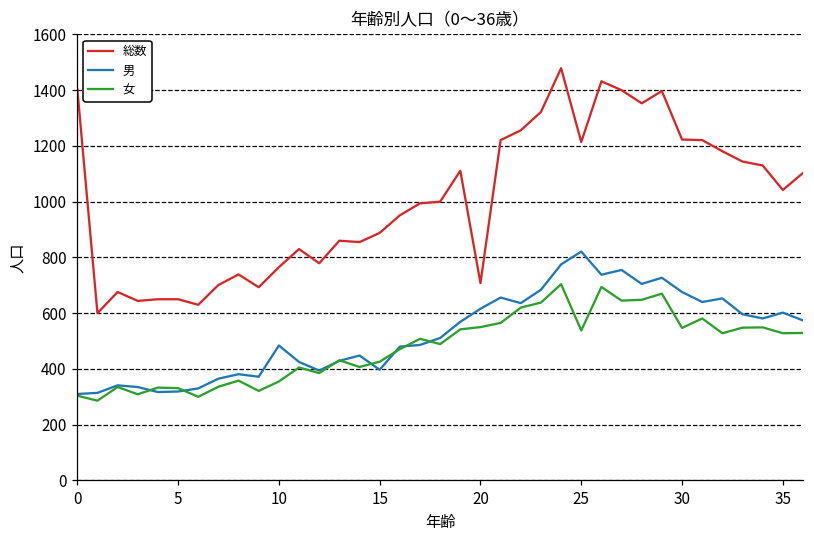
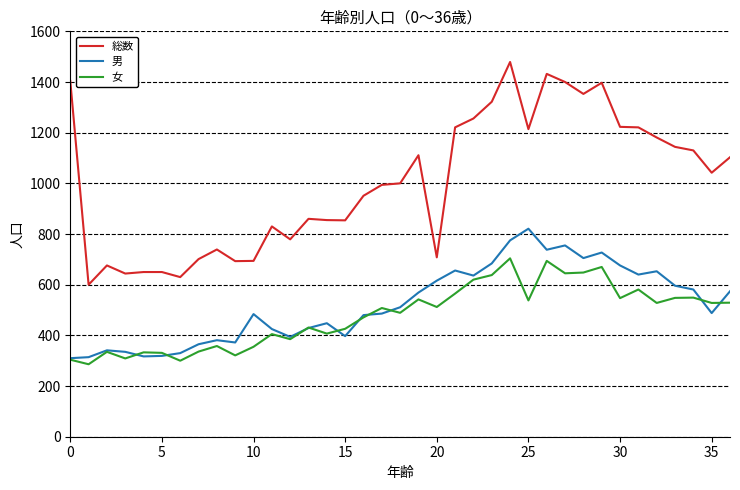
  {
    "総数": {
      "0": 1400,
      "5": 650,
-     "10": 770,
-     "15": 890,
+     "10": 690,
+     "15": 850,
      "20": 710,
      "25": 1210,
      "30": 1220,
      "35": 1040
    },
    "男": {
      "5": 320,
      "10": 480,
      "15": 400,
      "20": 620,
      "25": 820,
      "30": 680,
-     "35": 600
+     "35": 490
    },
    "女": {
      "5": 330,
      "10": 360,
      "15": 430,
-     "20": 550,
+     "20": 510,
      "25": 540,
      "30": 550,
      "35": 530
    }
  }
